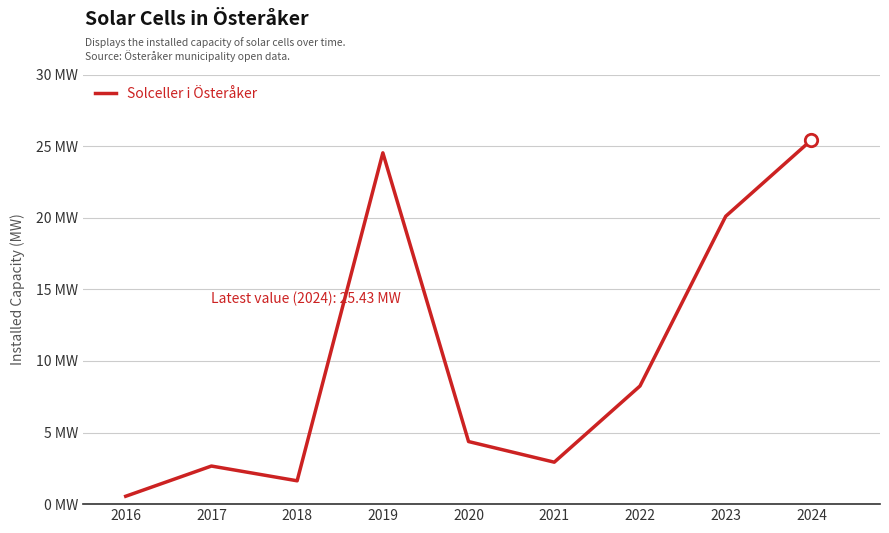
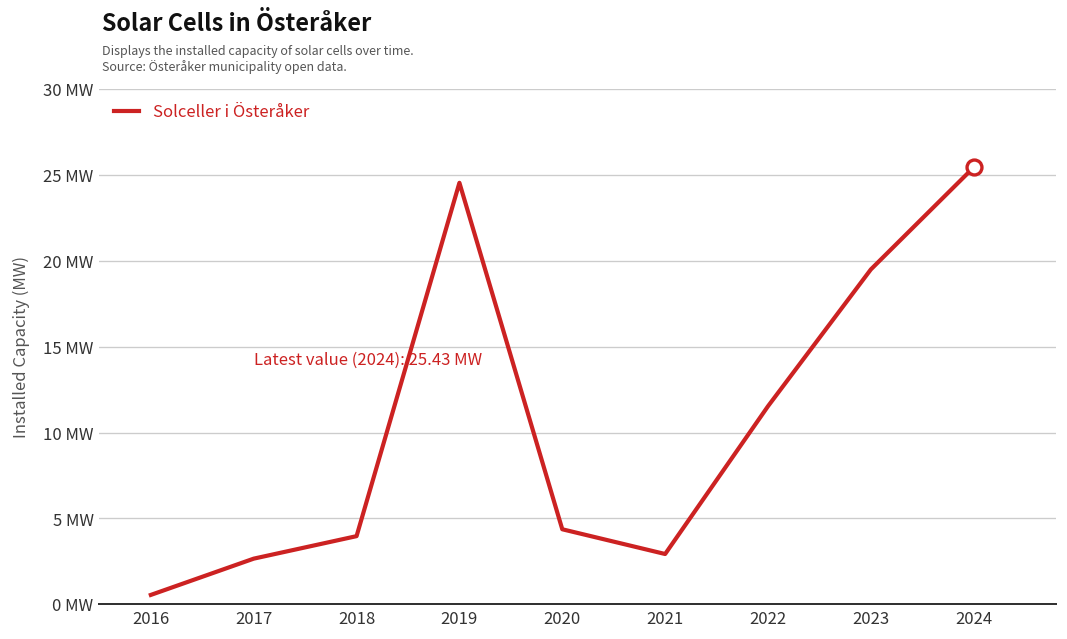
  {
    "Solceller i Österåker": {
      "2016": "0.6 MW",
      "2017": "2.7 MW",
-     "2018": "1.6 MW",
+     "2018": "4.0 MW",
      "2019": "24.5 MW",
      "2020": "4.4 MW",
      "2021": "2.9 MW",
-     "2022": "8.3 MW",
-     "2023": "20.1 MW"
+     "2022": "11.5 MW",
+     "2023": "19.5 MW"
    }
  }
